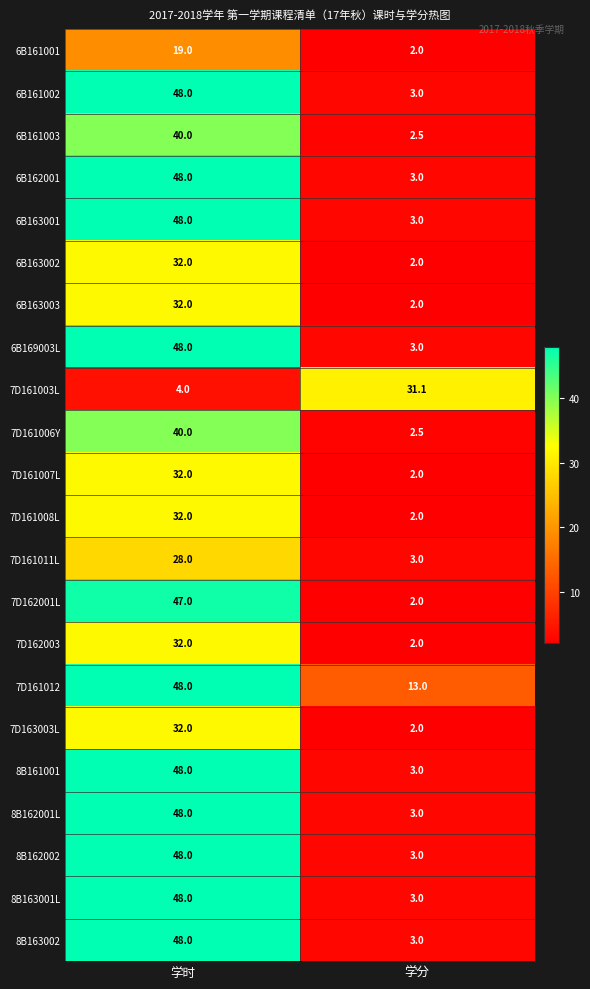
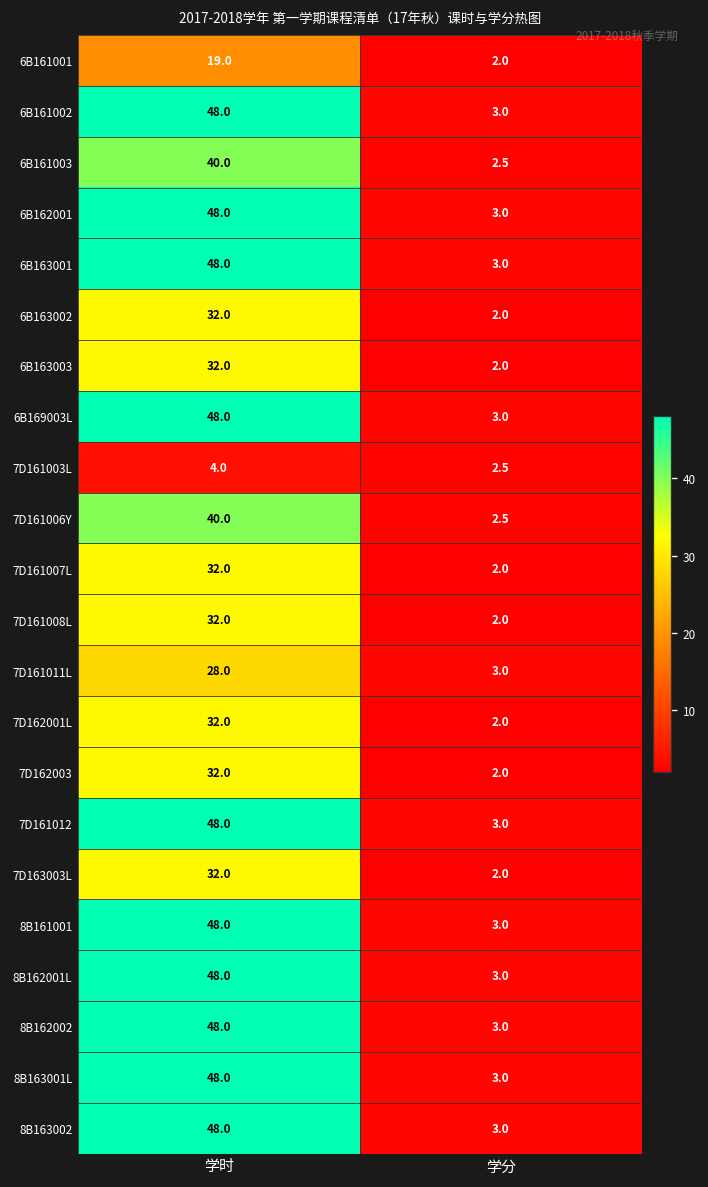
  {
    "6B161001": {
      "学时": 19.0,
      "学分": 2.0
    },
    "6B161002": {
      "学时": 48.0,
      "学分": 3.0
    },
    "6B161003": {
      "学时": 40.0,
      "学分": 2.5
    },
    "6B162001": {
      "学时": 48.0,
      "学分": 3.0
    },
    "6B163001": {
      "学时": 48.0,
      "学分": 3.0
    },
    "6B163002": {
      "学时": 32.0,
      "学分": 2.0
    },
    "6B163003": {
      "学时": 32.0,
      "学分": 2.0
    },
    "6B169003L": {
      "学时": 48.0,
      "学分": 3.0
    },
    "7D161003L": {
      "学时": 4.0,
-     "学分": 31.1
+     "学分": 2.5
    },
    "7D161006Y": {
      "学时": 40.0,
      "学分": 2.5
    },
    "7D161007L": {
      "学时": 32.0,
      "学分": 2.0
    },
    "7D161008L": {
      "学时": 32.0,
      "学分": 2.0
    },
    "7D161011L": {
      "学时": 28.0,
      "学分": 3.0
    },
    "7D162001L": {
-     "学时": 47.0,
+     "学时": 32.0,
      "学分": 2.0
    },
    "7D162003": {
      "学时": 32.0,
      "学分": 2.0
    },
    "7D161012": {
      "学时": 48.0,
-     "学分": 13.0
+     "学分": 3.0
    },
    "7D163003L": {
      "学时": 32.0,
      "学分": 2.0
    },
    "8B161001": {
      "学时": 48.0,
      "学分": 3.0
    },
    "8B162001L": {
      "学时": 48.0,
      "学分": 3.0
    },
    "8B162002": {
      "学时": 48.0,
      "学分": 3.0
    },
    "8B163001L": {
      "学时": 48.0,
      "学分": 3.0
    },
    "8B163002": {
      "学时": 48.0,
      "学分": 3.0
    }
  }
